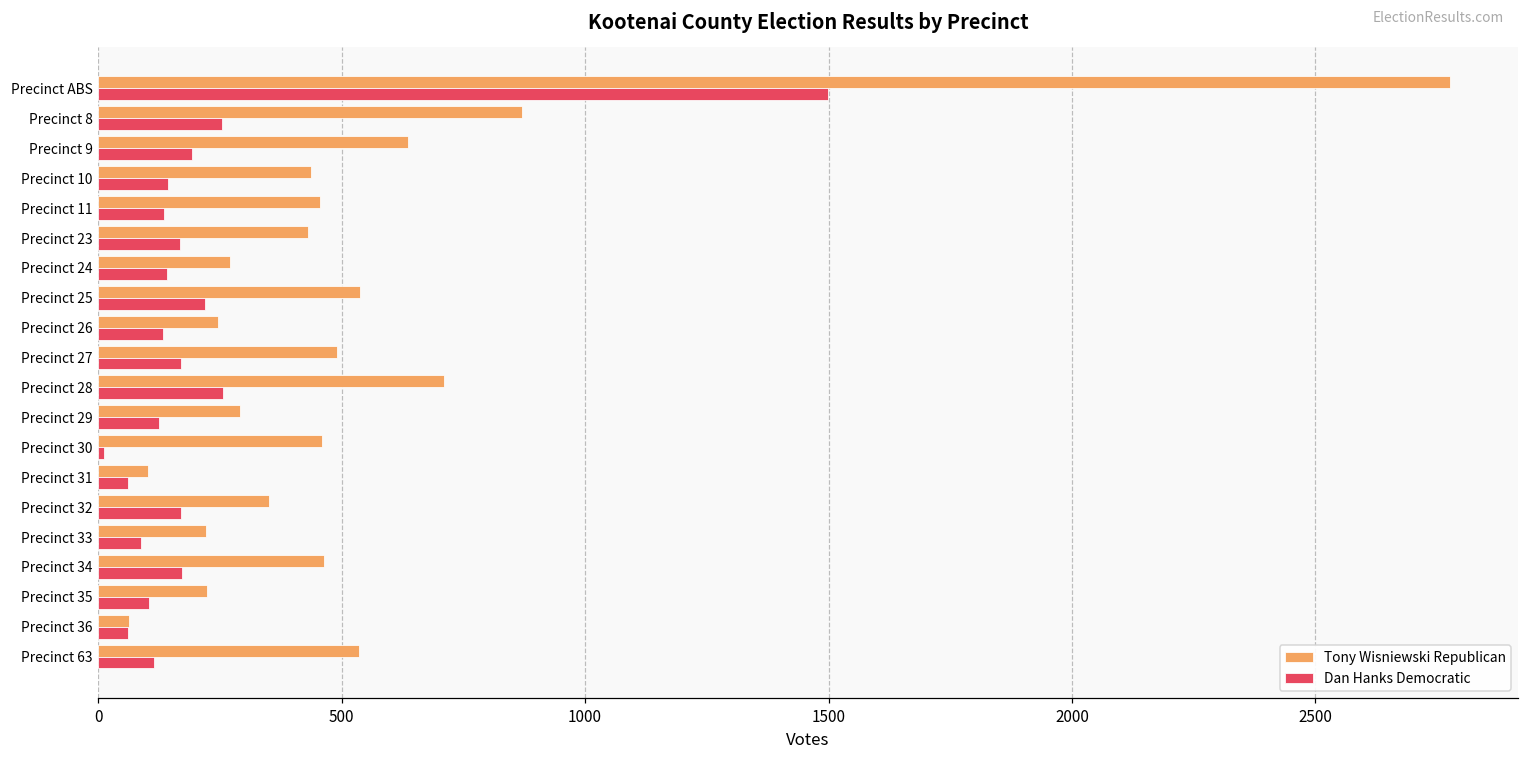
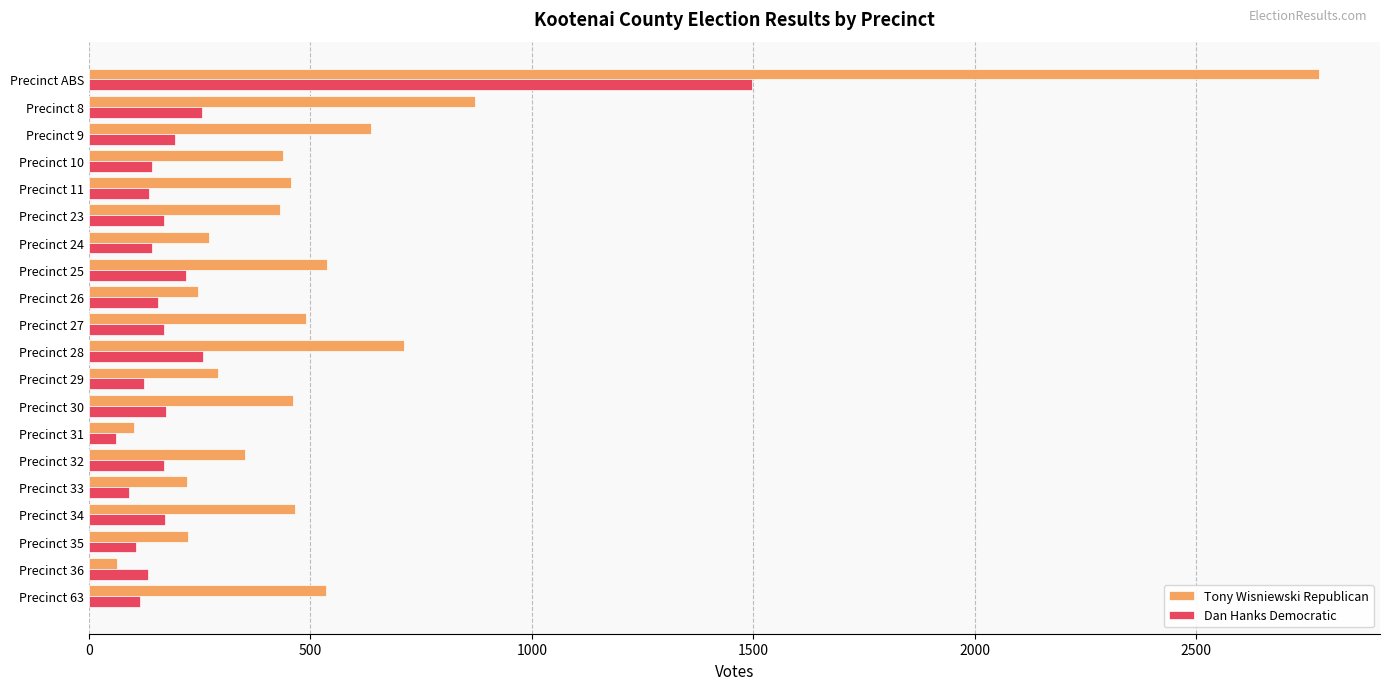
  {
    "Tony Wisniewski Republican": {
      "Precinct ABS": 2780,
      "Precinct 8": 870,
      "Precinct 9": 640,
      "Precinct 10": 440,
      "Precinct 11": 460,
      "Precinct 23": 430,
      "Precinct 24": 270,
      "Precinct 25": 540,
      "Precinct 26": 250,
      "Precinct 27": 490,
      "Precinct 28": 710,
      "Precinct 29": 290,
      "Precinct 30": 460,
      "Precinct 31": 100,
      "Precinct 32": 350,
      "Precinct 33": 220,
      "Precinct 34": 460,
      "Precinct 35": 220,
      "Precinct 36": 60,
      "Precinct 63": 540
    },
    "Dan Hanks Democratic": {
      "Precinct ABS": 1500,
      "Precinct 8": 250,
      "Precinct 9": 190,
      "Precinct 10": 140,
      "Precinct 11": 140,
      "Precinct 23": 170,
      "Precinct 24": 140,
      "Precinct 25": 220,
-     "Precinct 26": 130,
+     "Precinct 26": 160,
      "Precinct 27": 170,
      "Precinct 28": 260,
      "Precinct 29": 130,
-     "Precinct 30": 10,
+     "Precinct 30": 170,
      "Precinct 31": 60,
      "Precinct 32": 170,
      "Precinct 33": 90,
      "Precinct 34": 170,
      "Precinct 35": 110,
-     "Precinct 36": 60,
+     "Precinct 36": 130,
      "Precinct 63": 120
    }
  }
